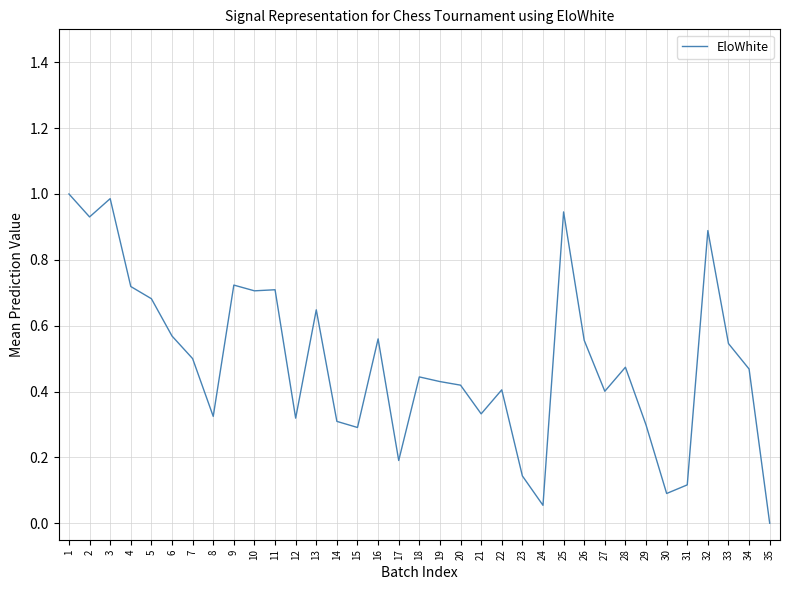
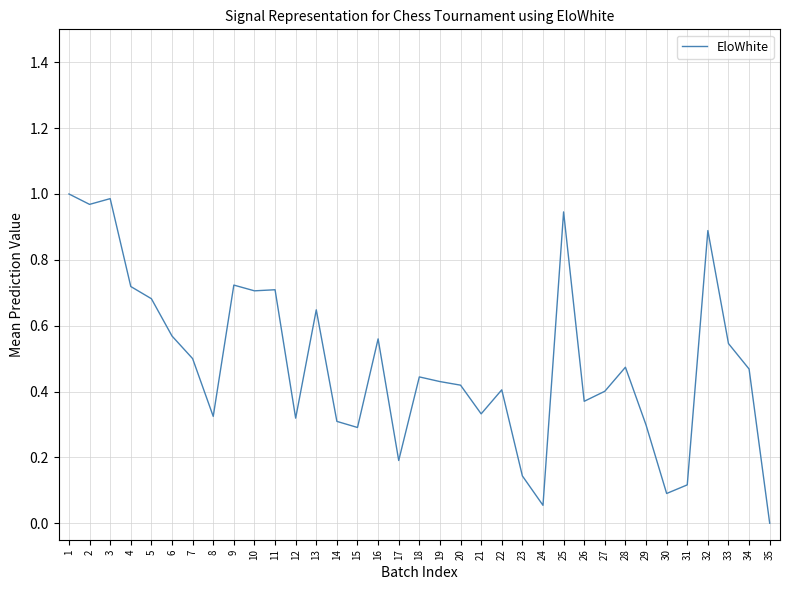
  {
    "1": 1.00,
-   "2": 0.93,
+   "2": 0.97,
    "3": 0.99,
    "4": 0.72,
    "5": 0.68,
    "6": 0.57,
    "7": 0.50,
    "8": 0.32,
    "9": 0.72,
    "10": 0.71,
    "11": 0.71,
    "12": 0.32,
    "13": 0.65,
    "14": 0.31,
    "15": 0.29,
    "16": 0.56,
    "17": 0.19,
    "18": 0.44,
    "19": 0.43,
    "20": 0.42,
    "21": 0.33,
    "22": 0.41,
    "23": 0.14,
    "24": 0.05,
    "25": 0.95,
-   "26": 0.56,
+   "26": 0.37,
    "27": 0.40,
    "28": 0.47,
    "29": 0.30,
    "30": 0.09,
    "31": 0.12,
    "32": 0.89,
    "33": 0.55,
    "34": 0.47,
    "35": 0.00
  }
